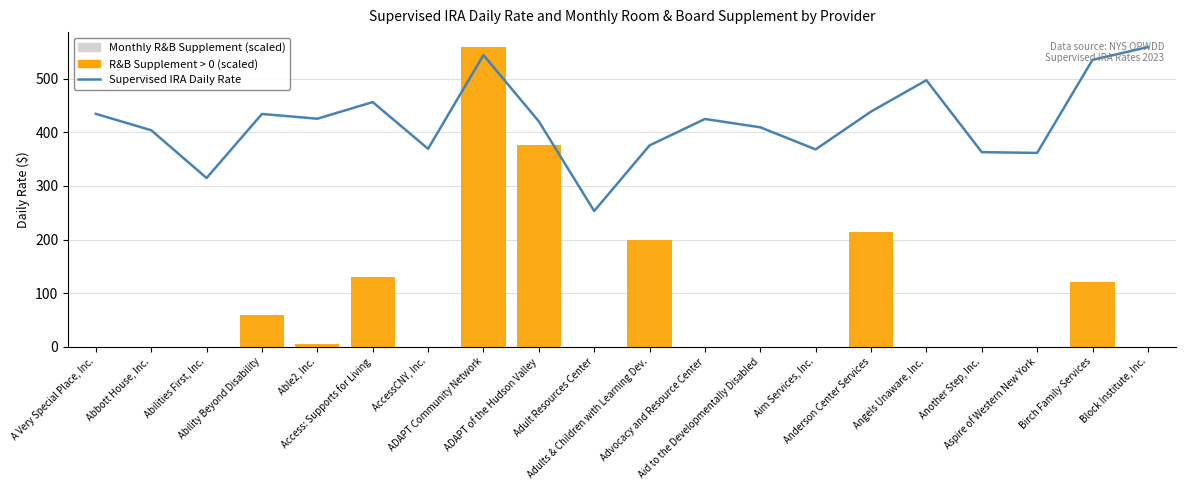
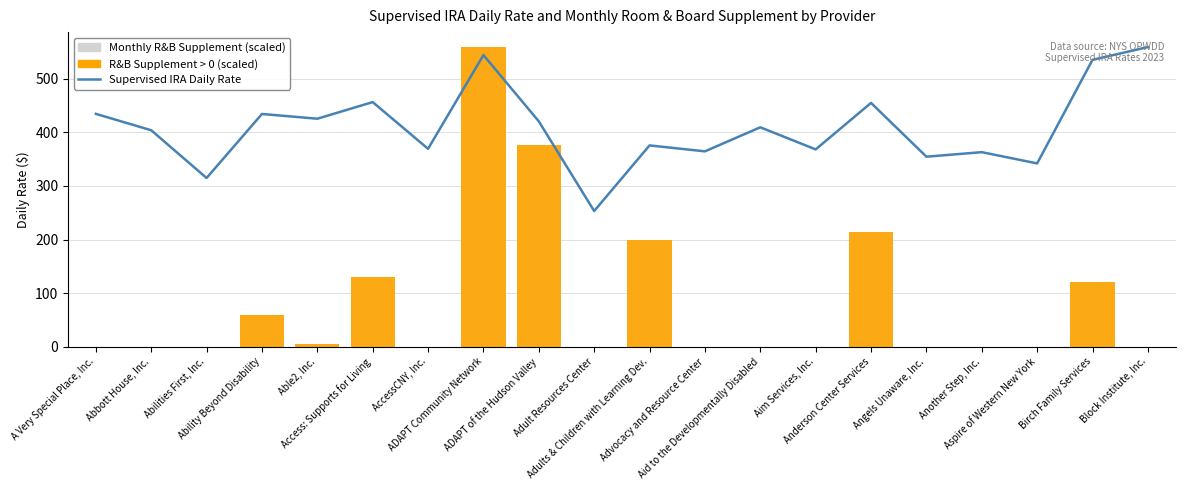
  {
    "Supervised IRA Daily Rate": {
      "A Very Special Place, Inc.": 430,
      "Abbott House, Inc.": 400,
      "Abilities First, Inc.": 310,
      "Ability Beyond Disability": 430,
      "Able2, Inc.": 430,
      "Access: Supports for Living": 460,
      "AccessCNY, Inc.": 370,
      "ADAPT Community Network": 540,
      "ADAPT of the Hudson Valley": 420,
      "Adult Resources Center": 250,
      "Adults & Children with Learning Dev.": 380,
-     "Advocacy and Resource Center": 420,
+     "Advocacy and Resource Center": 360,
      "Aid to the Developmentally Disabled": 410,
      "Aim Services, Inc.": 370,
-     "Anderson Center Services": 440,
-     "Angels Unaware, Inc.": 500,
+     "Anderson Center Services": 450,
+     "Angels Unaware, Inc.": 350,
      "Another Step, Inc.": 360,
-     "Aspire of Western New York": 360
+     "Aspire of Western New York": 340
    }
  }
